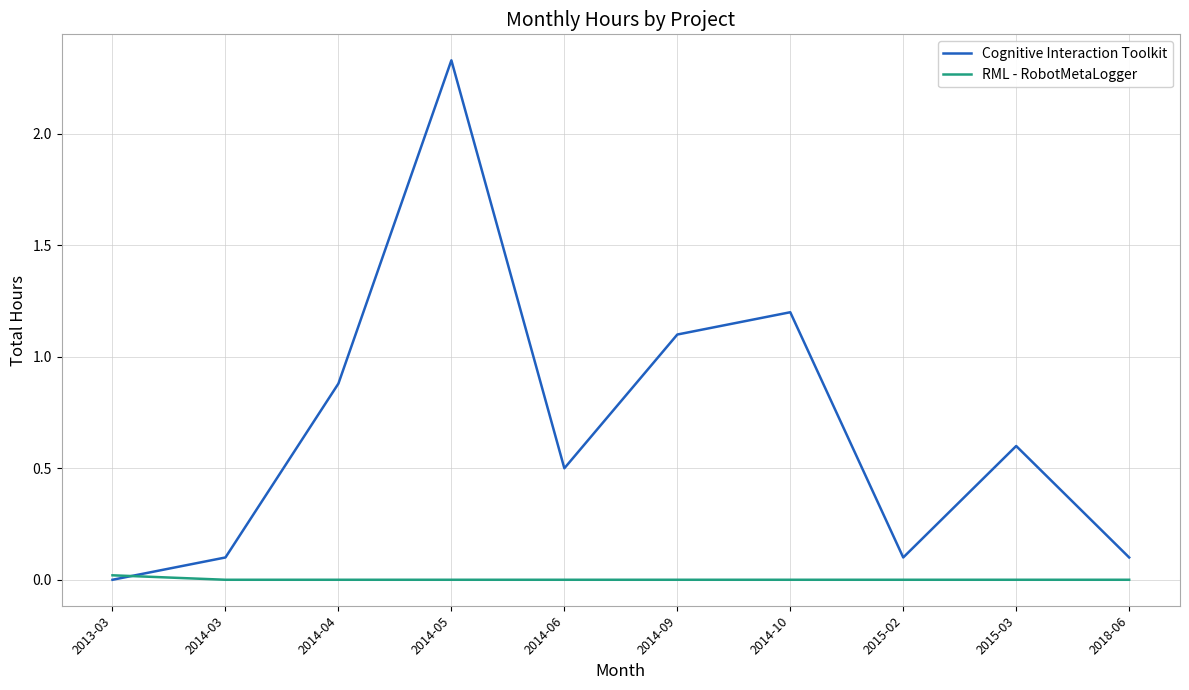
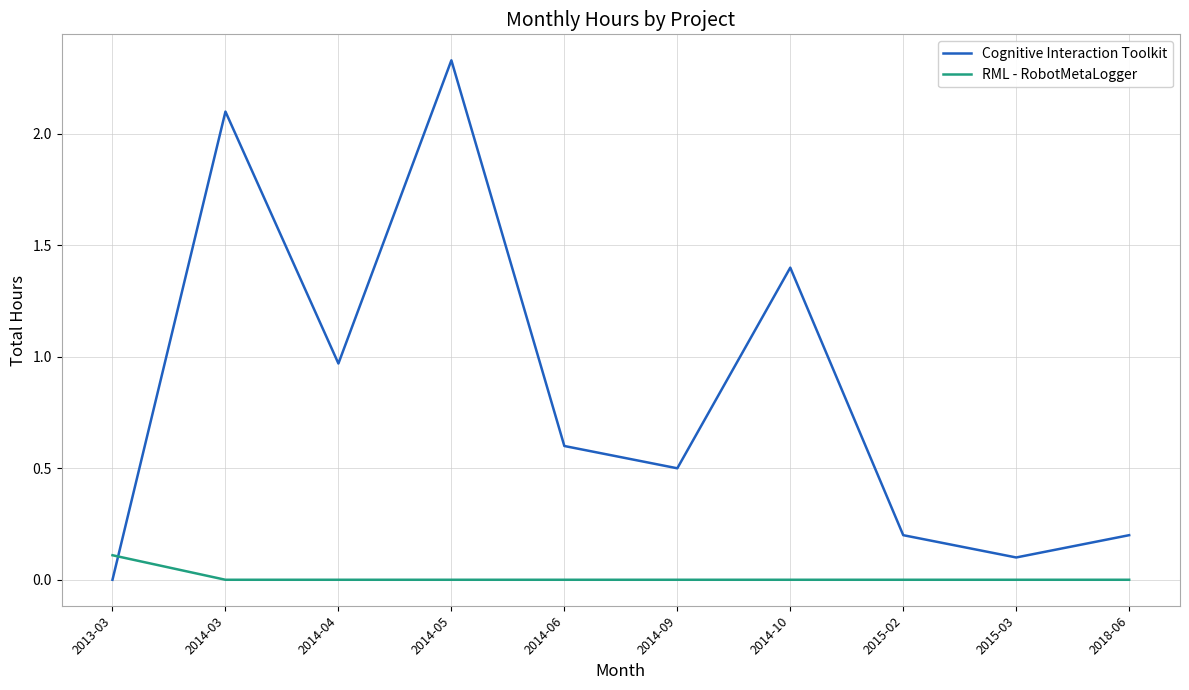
  {
    "Cognitive Interaction Toolkit": {
      "2013-03": 0.00,
-     "2014-03": 0.1,
-     "2014-04": 0.88,
+     "2014-03": 2.1,
+     "2014-04": 0.97,
      "2014-05": 2.33,
-     "2014-06": 0.5,
-     "2014-09": 1.1,
-     "2014-10": 1.2,
-     "2015-02": 0.1,
-     "2015-03": 0.6,
-     "2018-06": 0.1
+     "2014-06": 0.6,
+     "2014-09": 0.5,
+     "2014-10": 1.4,
+     "2015-02": 0.2,
+     "2015-03": 0.1,
+     "2018-06": 0.2
    },
    "RML - RobotMetaLogger": {
-     "2013-03": 0.02,
+     "2013-03": 0.11,
      "2014-03": 0.00,
      "2014-04": 0.00,
      "2014-05": 0.00,
      "2014-06": 0.00,
      "2014-09": 0.00,
      "2014-10": 0.00,
      "2015-02": 0.00,
      "2015-03": 0.00,
      "2018-06": 0.00
    }
  }
